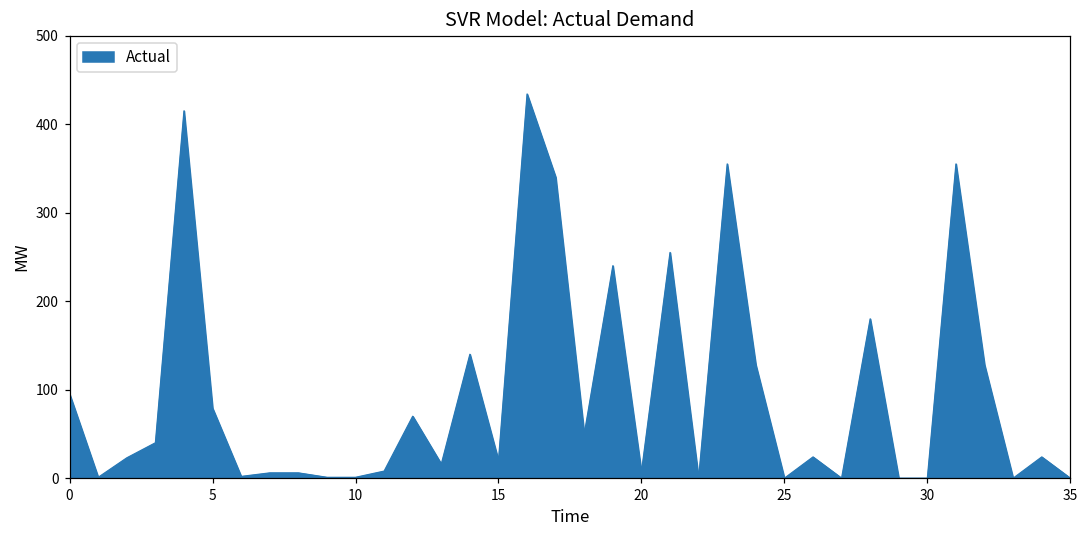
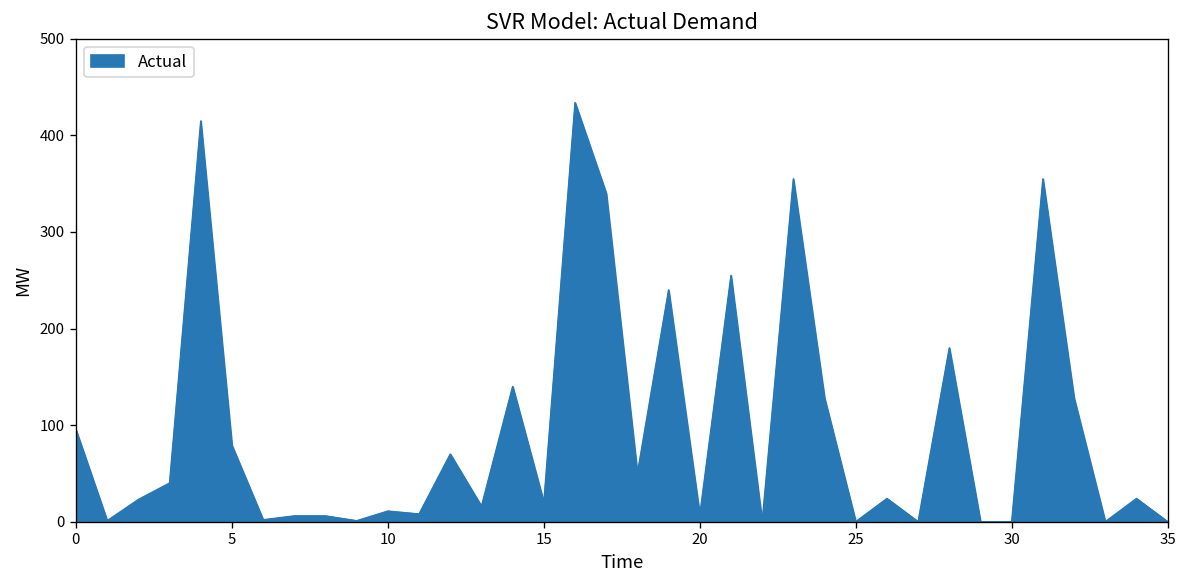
  {
    "0": 100,
    "5": 80,
-   "10": 0,
+   "10": 10,
    "15": 20,
    "20": 10,
    "25": 0,
    "30": 0,
    "35": 0
  }
